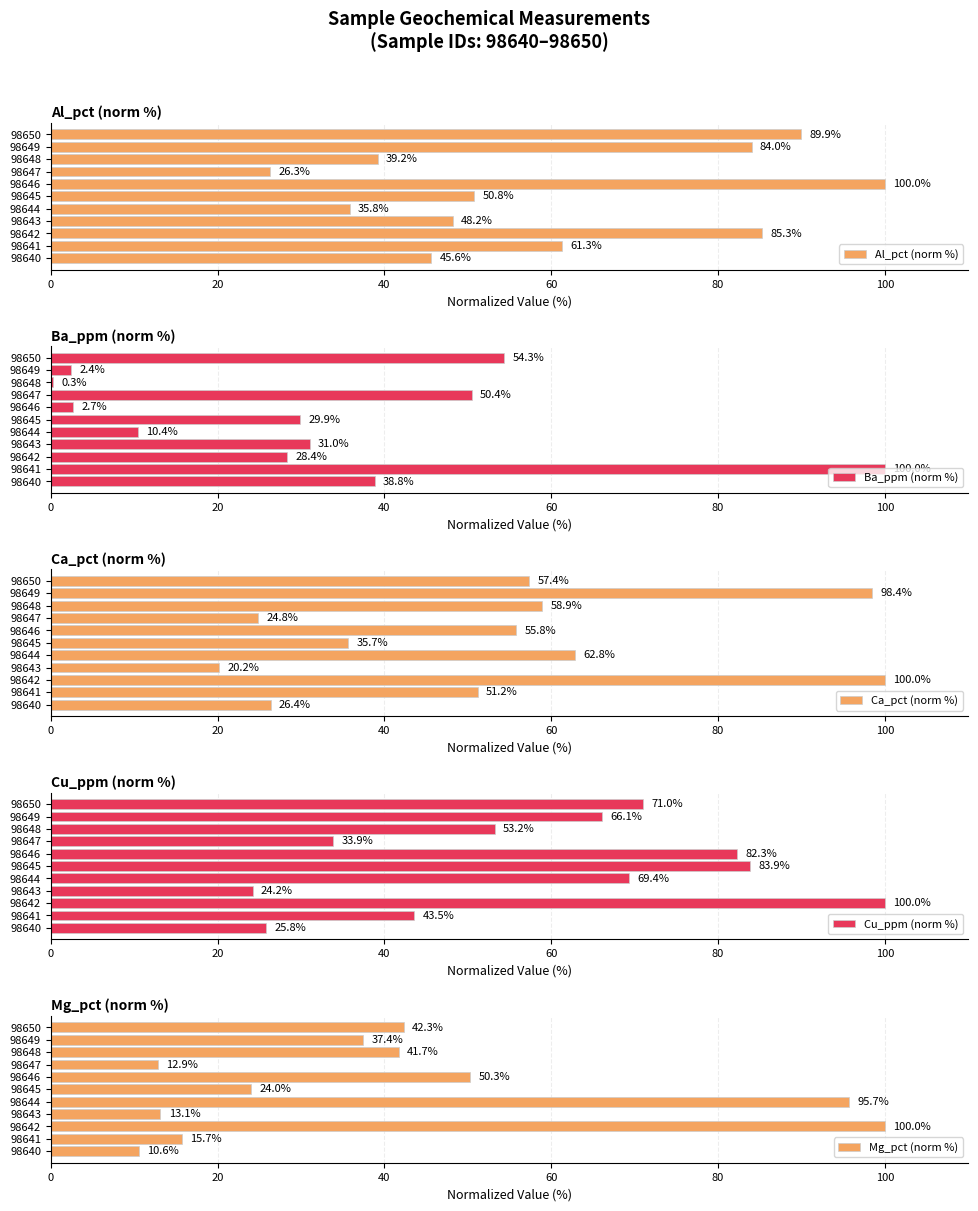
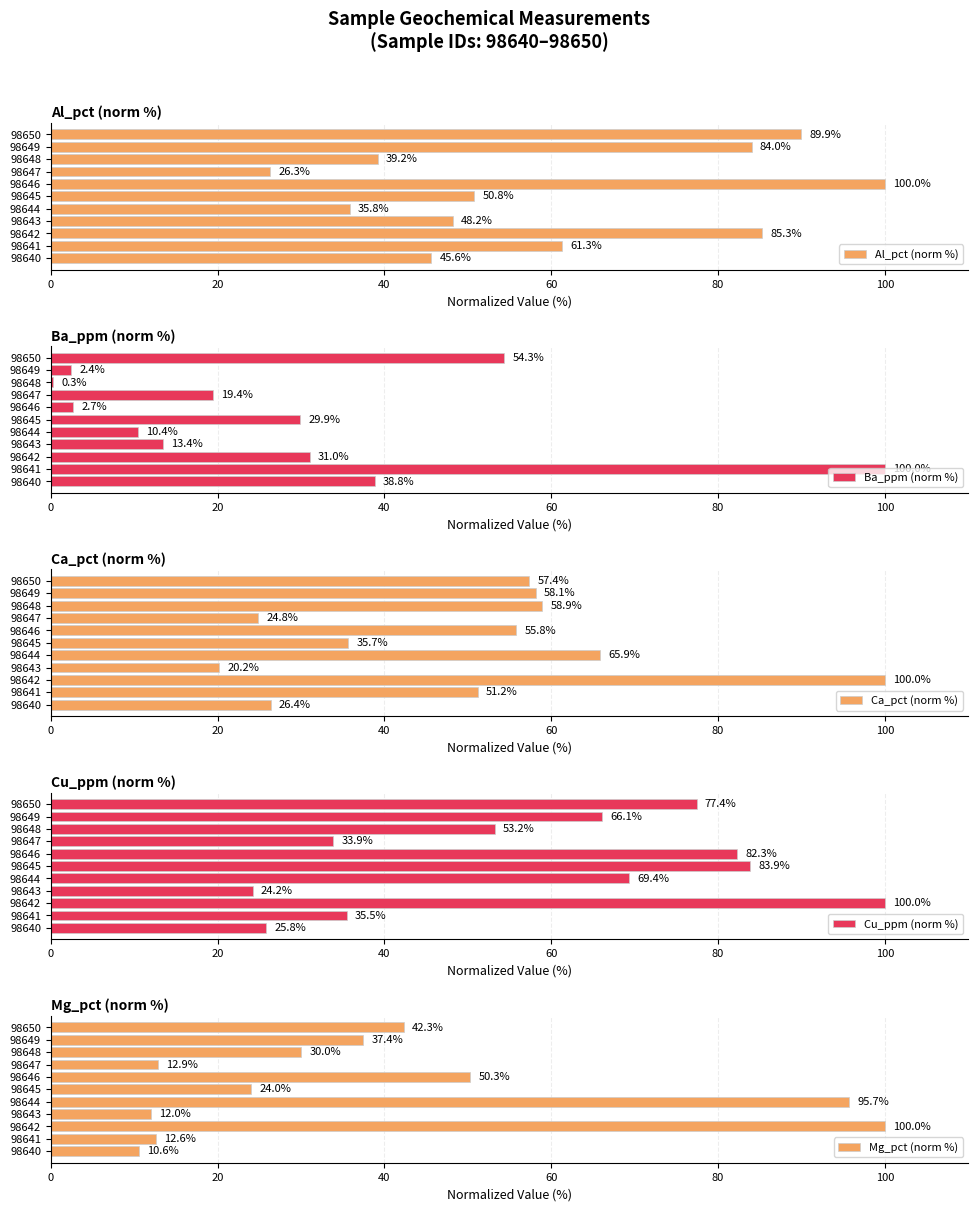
  {
    "Al_pct (norm %)": {
      "98650": "89.9%",
      "98649": "84.0%",
      "98648": "39.2%",
      "98647": "26.3%",
      "98646": "100.0%",
      "98645": "50.8%",
      "98644": "35.8%",
      "98643": "48.2%",
      "98642": "85.3%",
      "98641": "61.3%",
      "98640": "45.6%"
    },
    "Ba_ppm (norm %)": {
      "98650": "54.3%",
      "98649": "2.4%",
      "98648": "0.3%",
-     "98647": "50.4%",
+     "98647": "19.4%",
      "98646": "2.7%",
      "98645": "29.9%",
      "98644": "10.4%",
-     "98643": "31.0%",
-     "98642": "28.4%",
+     "98643": "13.4%",
+     "98642": "31.0%",
      "98640": "38.8%"
    },
    "Ca_pct (norm %)": {
      "98650": "57.4%",
-     "98649": "98.4%",
+     "98649": "58.1%",
      "98648": "58.9%",
      "98647": "24.8%",
      "98646": "55.8%",
      "98645": "35.7%",
-     "98644": "62.8%",
+     "98644": "65.9%",
      "98643": "20.2%",
      "98642": "100.0%",
      "98641": "51.2%",
      "98640": "26.4%"
    },
    "Cu_ppm (norm %)": {
-     "98650": "71.0%",
+     "98650": "77.4%",
      "98649": "66.1%",
      "98648": "53.2%",
      "98647": "33.9%",
      "98646": "82.3%",
      "98645": "83.9%",
      "98644": "69.4%",
      "98643": "24.2%",
      "98642": "100.0%",
-     "98641": "43.5%",
+     "98641": "35.5%",
      "98640": "25.8%"
    },
    "Mg_pct (norm %)": {
      "98650": "42.3%",
      "98649": "37.4%",
-     "98648": "41.7%",
+     "98648": "30.0%",
      "98647": "12.9%",
      "98646": "50.3%",
      "98645": "24.0%",
      "98644": "95.7%",
-     "98643": "13.1%",
+     "98643": "12.0%",
      "98642": "100.0%",
-     "98641": "15.7%",
+     "98641": "12.6%",
      "98640": "10.6%"
    }
  }
